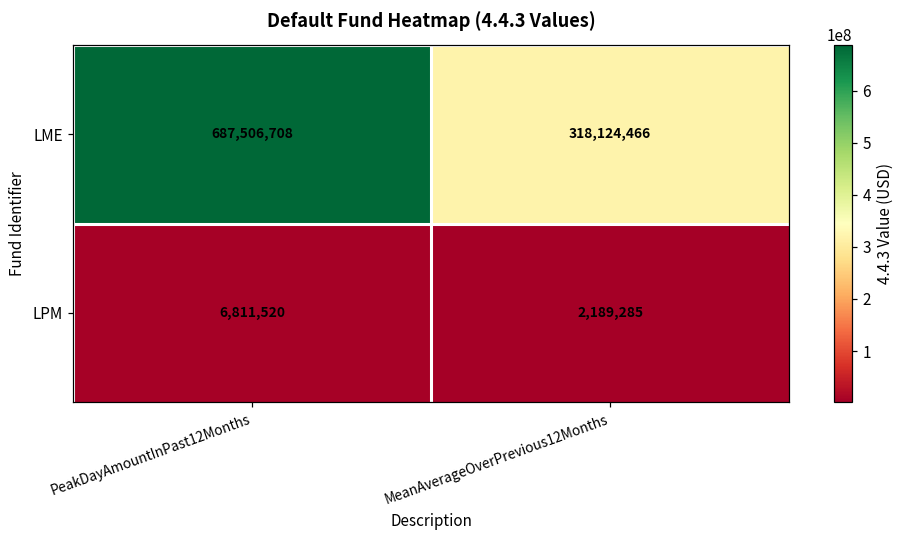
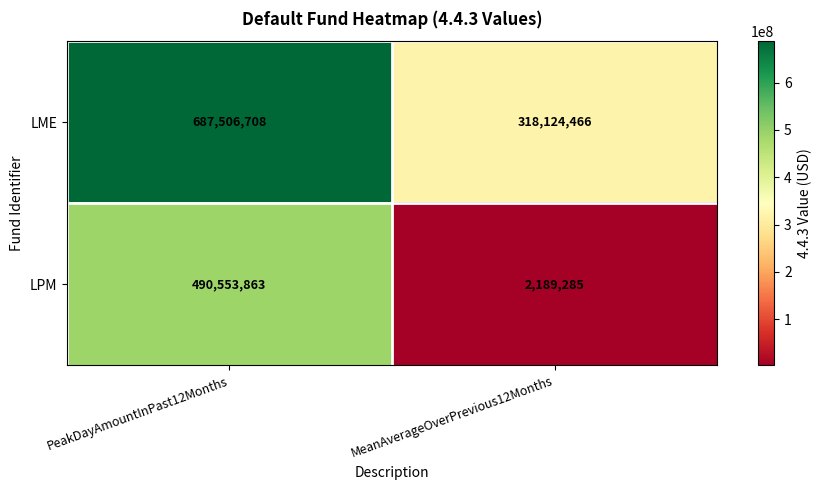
  {
    "LME": {
      "PeakDayAmountInPast12Months": "687,506,708",
      "MeanAverageOverPrevious12Months": "318,124,466"
    },
    "LPM": {
-     "PeakDayAmountInPast12Months": "6,811,520",
+     "PeakDayAmountInPast12Months": "490,553,863",
      "MeanAverageOverPrevious12Months": "2,189,285"
    }
  }
